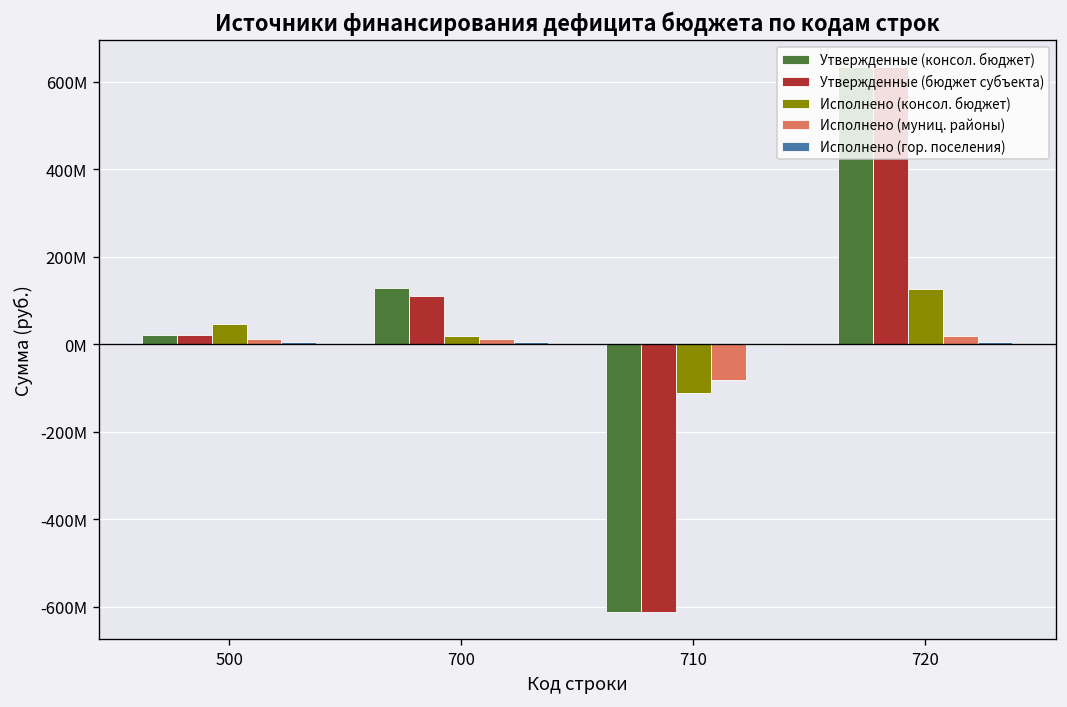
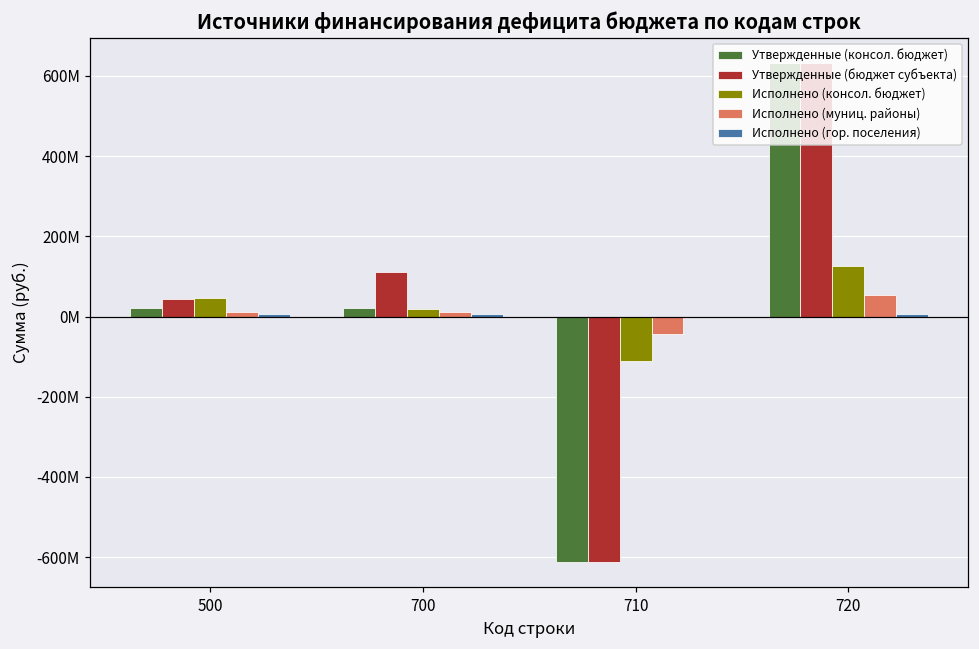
  {
    "Утвержденные (консол. бюджет)": {
      "500": 20000000,
-     "700": 130000000,
+     "700": 20000000,
      "710": -610000000
    },
    "Утвержденные (бюджет субъекта)": {
-     "500": 20000000,
+     "500": 40000000,
      "700": 110000000,
      "710": -610000000
    },
    "Исполнено (консол. бюджет)": {
      "500": 50000000,
      "700": 20000000,
      "710": -110000000,
      "720": 130000000
    },
    "Исполнено (муниц. районы)": {
      "500": 10000000,
      "700": 10000000,
-     "710": -80000000,
-     "720": 20000000
+     "710": -40000000,
+     "720": 50000000
    }
  }
